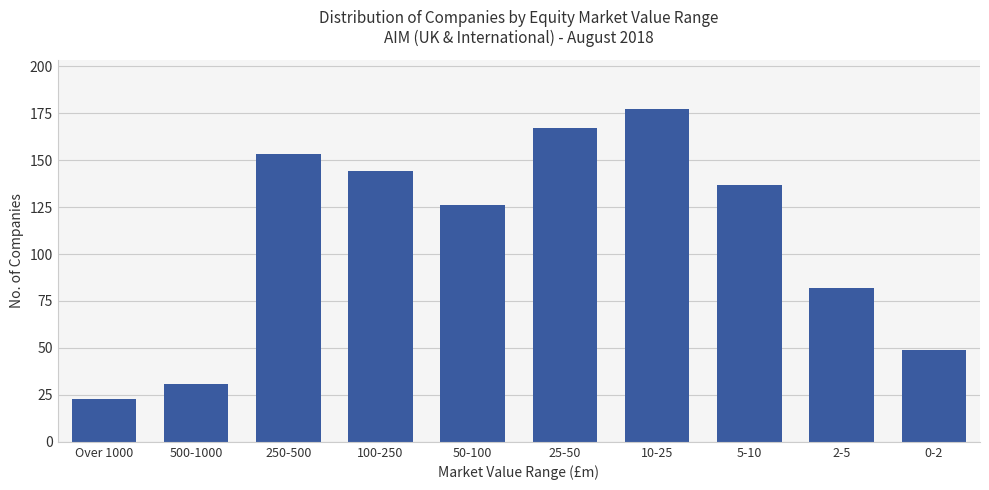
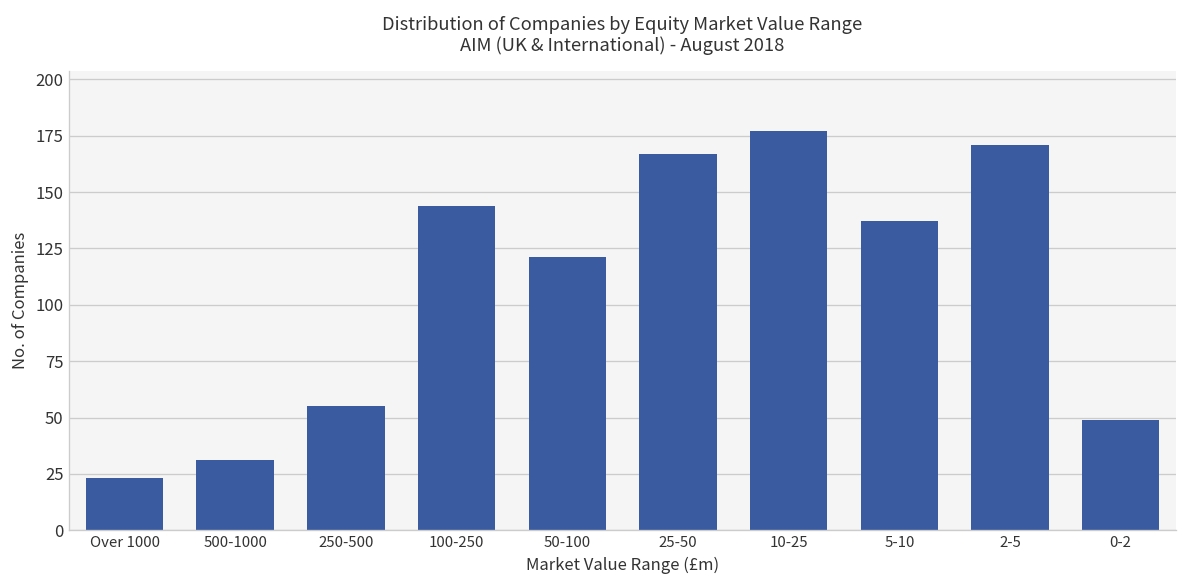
  {
    "Over 1000": 23,
    "500-1000": 31,
-   "250-500": 153,
+   "250-500": 55,
    "100-250": 144,
-   "50-100": 126,
+   "50-100": 121,
    "25-50": 167,
    "10-25": 177,
    "5-10": 137,
-   "2-5": 82,
+   "2-5": 171,
    "0-2": 49
  }
